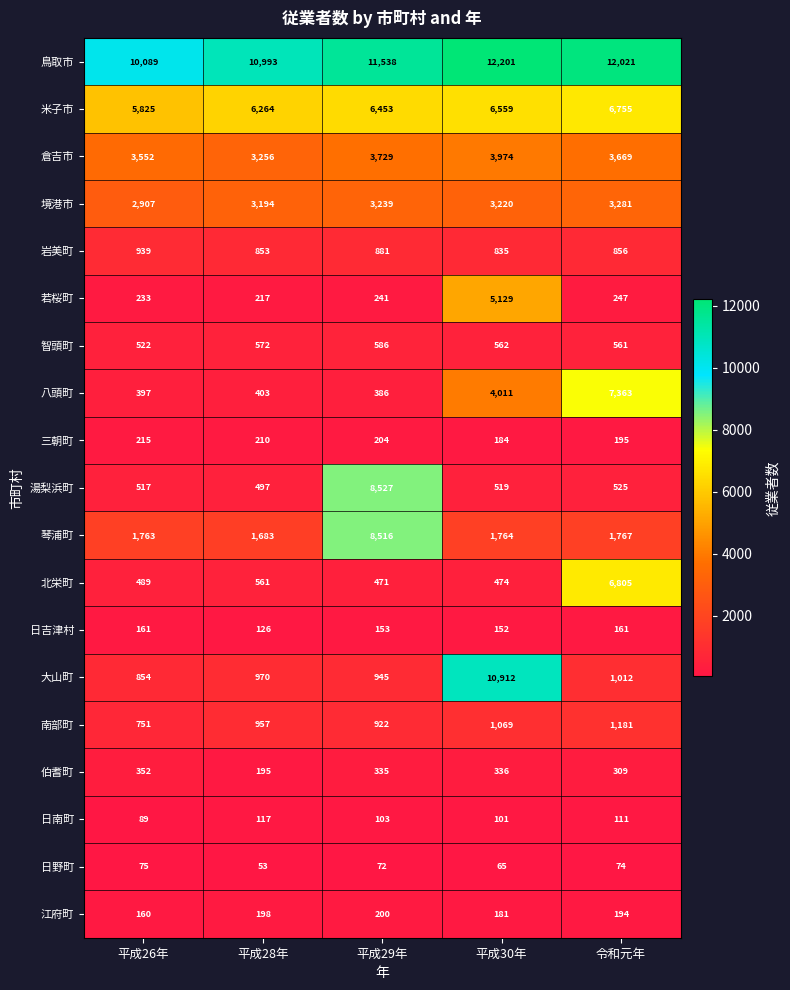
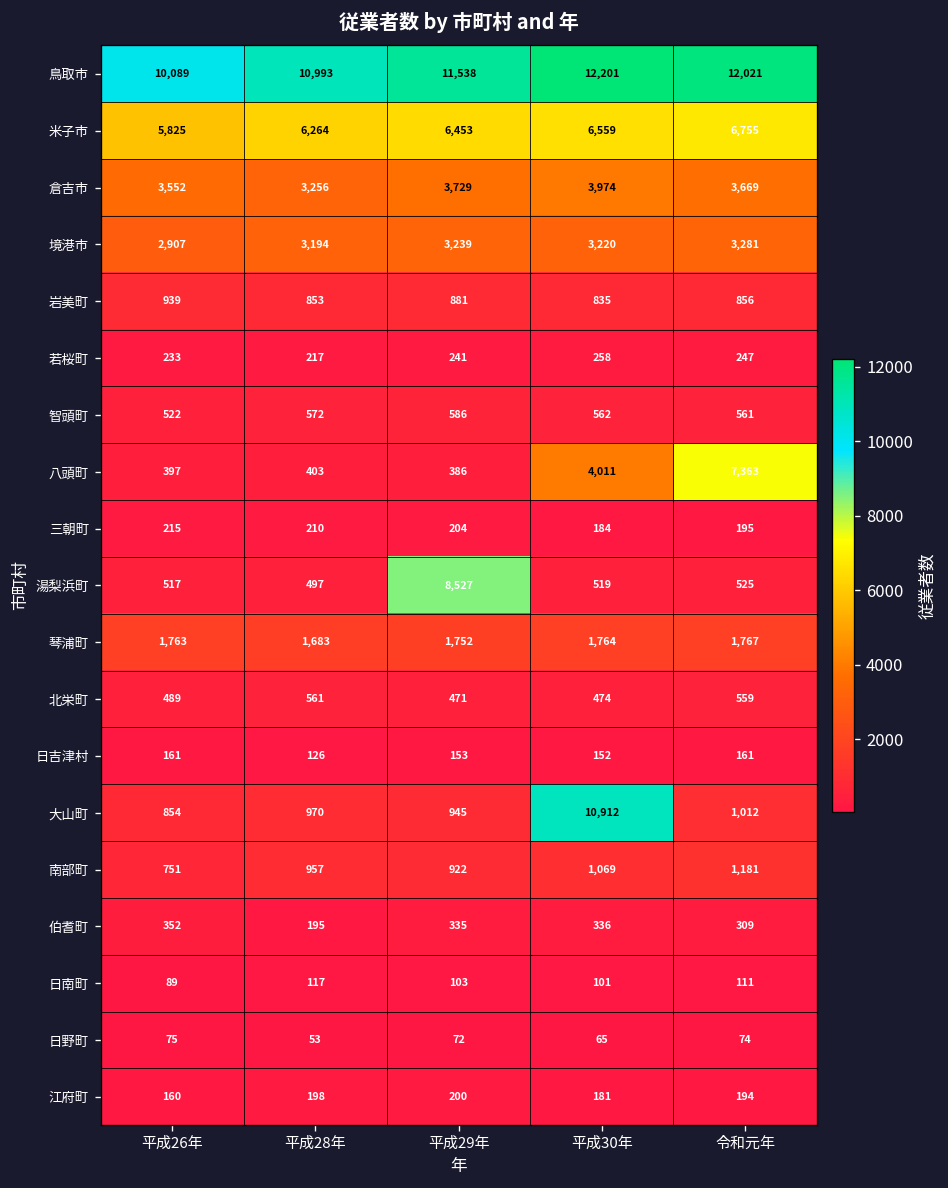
  {
    "鳥取市": {
      "平成26年": "10,089",
      "平成28年": "10,993",
      "平成29年": "11,538",
      "平成30年": "12,201",
      "令和元年": "12,021"
    },
    "米子市": {
      "平成26年": "5,825",
      "平成28年": "6,264",
      "平成29年": "6,453",
      "平成30年": "6,559",
      "令和元年": "6,755"
    },
    "倉吉市": {
      "平成26年": "3,552",
      "平成28年": "3,256",
      "平成29年": "3,729",
      "平成30年": "3,974",
      "令和元年": "3,669"
    },
    "境港市": {
      "平成26年": "2,907",
      "平成28年": "3,194",
      "平成29年": "3,239",
      "平成30年": "3,220",
      "令和元年": "3,281"
    },
    "岩美町": {
      "平成26年": "939",
      "平成28年": "853",
      "平成29年": "881",
      "平成30年": "835",
      "令和元年": "856"
    },
    "若桜町": {
      "平成26年": "233",
      "平成28年": "217",
      "平成29年": "241",
-     "平成30年": "5,129",
+     "平成30年": "258",
      "令和元年": "247"
    },
    "智頭町": {
      "平成26年": "522",
      "平成28年": "572",
      "平成29年": "586",
      "平成30年": "562",
      "令和元年": "561"
    },
    "八頭町": {
      "平成26年": "397",
      "平成28年": "403",
      "平成29年": "386",
      "平成30年": "4,011",
      "令和元年": "7,363"
    },
    "三朝町": {
      "平成26年": "215",
      "平成28年": "210",
      "平成29年": "204",
      "平成30年": "184",
      "令和元年": "195"
    },
    "湯梨浜町": {
      "平成26年": "517",
      "平成28年": "497",
      "平成29年": "8,527",
      "平成30年": "519",
      "令和元年": "525"
    },
    "琴浦町": {
      "平成26年": "1,763",
      "平成28年": "1,683",
-     "平成29年": "8,516",
+     "平成29年": "1,752",
      "平成30年": "1,764",
      "令和元年": "1,767"
    },
    "北栄町": {
      "平成26年": "489",
      "平成28年": "561",
      "平成29年": "471",
      "平成30年": "474",
-     "令和元年": "6,805"
+     "令和元年": "559"
    },
    "日吉津村": {
      "平成26年": "161",
      "平成28年": "126",
      "平成29年": "153",
      "平成30年": "152",
      "令和元年": "161"
    },
    "大山町": {
      "平成26年": "854",
      "平成28年": "970",
      "平成29年": "945",
      "平成30年": "10,912",
      "令和元年": "1,012"
    },
    "南部町": {
      "平成26年": "751",
      "平成28年": "957",
      "平成29年": "922",
      "平成30年": "1,069",
      "令和元年": "1,181"
    },
    "伯耆町": {
      "平成26年": "352",
      "平成28年": "195",
      "平成29年": "335",
      "平成30年": "336",
      "令和元年": "309"
    },
    "日南町": {
      "平成26年": "89",
      "平成28年": "117",
      "平成29年": "103",
      "平成30年": "101",
      "令和元年": "111"
    },
    "日野町": {
      "平成26年": "75",
      "平成28年": "53",
      "平成29年": "72",
      "平成30年": "65",
      "令和元年": "74"
    },
    "江府町": {
      "平成26年": "160",
      "平成28年": "198",
      "平成29年": "200",
      "平成30年": "181",
      "令和元年": "194"
    }
  }
